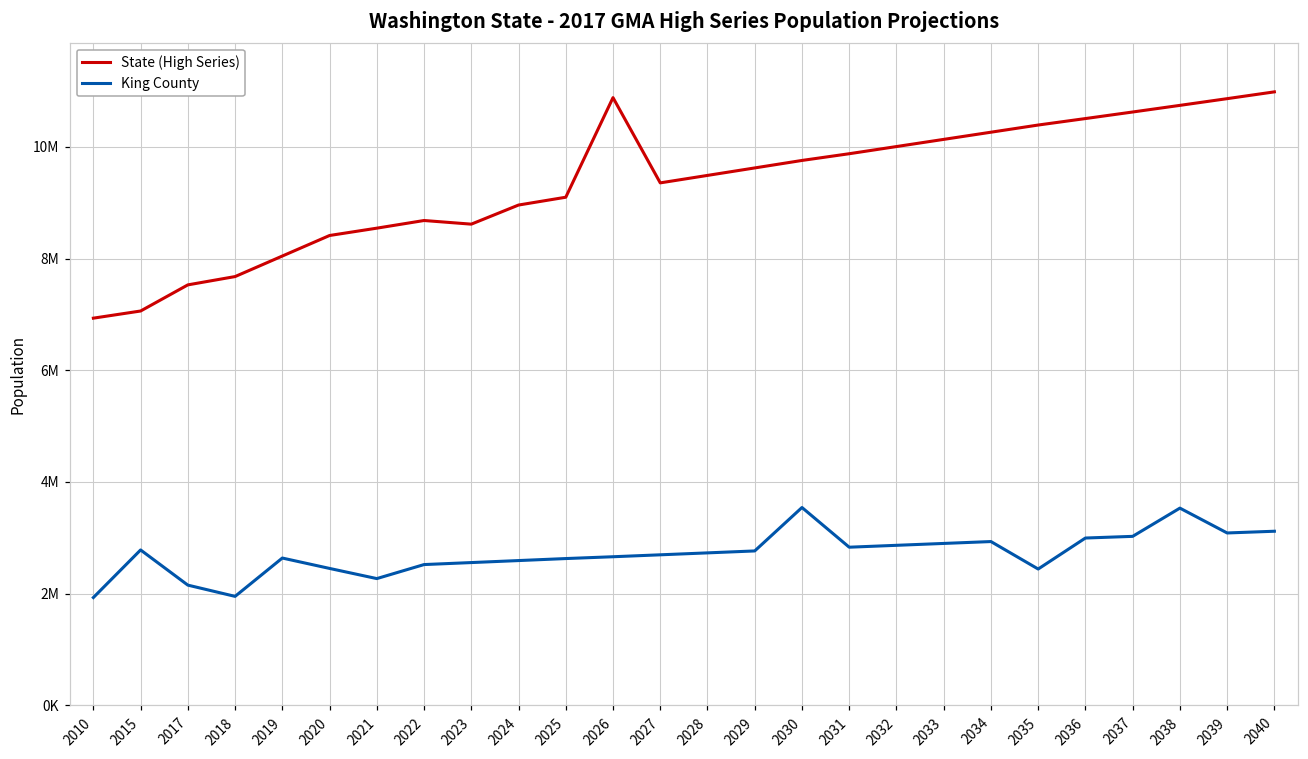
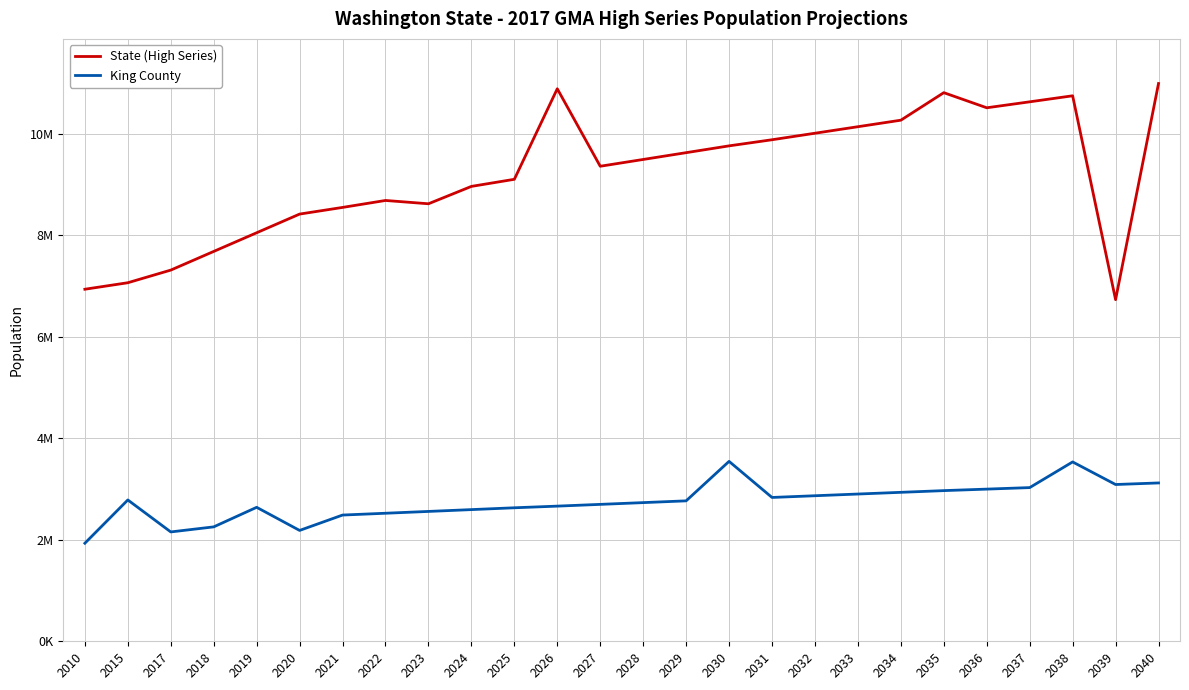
  {
    "State (High Series)": {
      "2010": 6900000,
      "2015": 7100000,
-     "2017": 7500000,
+     "2017": 7300000,
      "2018": 7700000,
      "2019": 8000000,
      "2020": 8400000,
      "2021": 8500000,
      "2022": 8700000,
      "2023": 8600000,
      "2024": 9000000,
      "2025": 9100000,
      "2026": 10900000,
      "2027": 9400000,
      "2028": 9500000,
      "2029": 9600000,
      "2030": 9800000,
      "2031": 9900000,
      "2032": 10000000,
      "2033": 10100000,
      "2034": 10300000,
-     "2035": 10400000,
+     "2035": 10800000,
      "2036": 10500000,
      "2037": 10600000,
      "2038": 10700000,
-     "2039": 10900000,
+     "2039": 6700000,
      "2040": 11000000
    },
    "King County": {
      "2010": 1900000,
      "2015": 2800000,
      "2017": 2200000,
-     "2018": 2000000,
+     "2018": 2300000,
      "2019": 2600000,
-     "2020": 2500000,
-     "2021": 2300000,
+     "2020": 2200000,
+     "2021": 2500000,
      "2022": 2500000,
      "2023": 2600000,
      "2024": 2600000,
      "2025": 2600000,
      "2026": 2700000,
      "2027": 2700000,
      "2028": 2700000,
      "2029": 2800000,
      "2030": 3500000,
      "2031": 2800000,
      "2032": 2900000,
      "2033": 2900000,
      "2034": 2900000,
-     "2035": 2400000,
+     "2035": 3000000,
      "2036": 3000000,
      "2037": 3000000,
      "2038": 3500000,
      "2039": 3100000,
      "2040": 3100000
    }
  }
